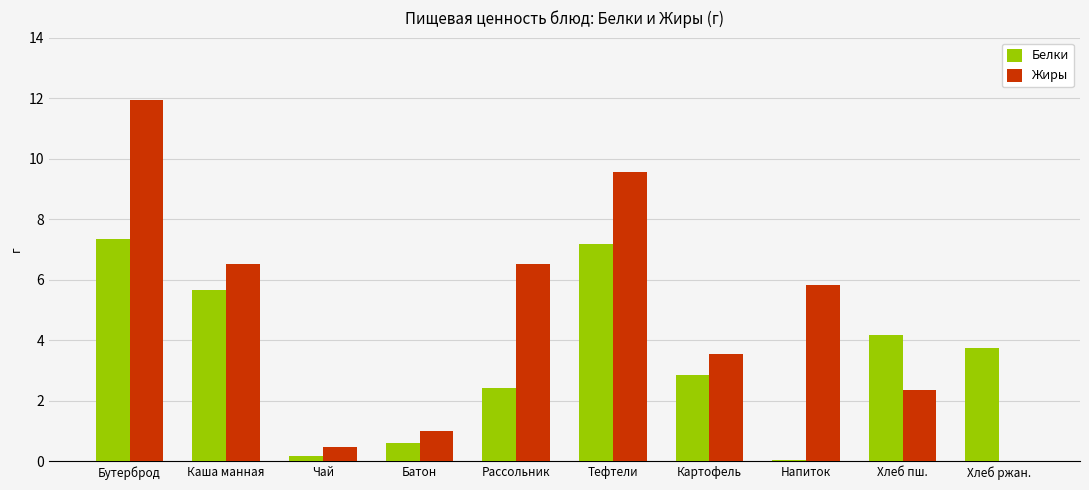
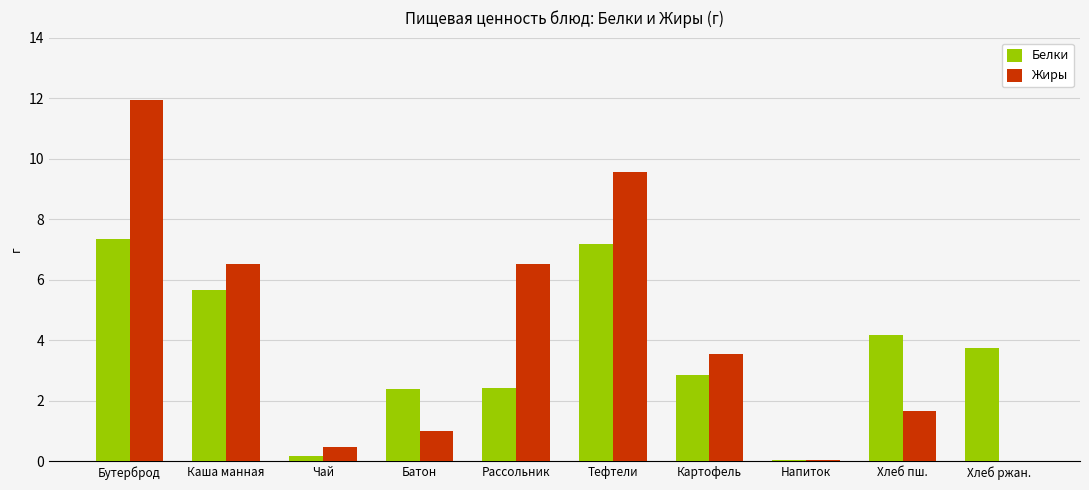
  {
    "Белки": {
      "Бутерброд": 7.4,
      "Каша манная": 5.7,
      "Чай": 0.2,
-     "Батон": 0.6,
+     "Батон": 2.4,
      "Рассольник": 2.4,
      "Тефтели": 7.2,
      "Картофель": 2.9,
      "Хлеб пш.": 4.2,
      "Хлеб ржан.": 3.8
    },
    "Жиры": {
      "Бутерброд": 12.0,
      "Каша манная": 6.5,
      "Чай": 0.5,
      "Батон": 1.0,
      "Рассольник": 6.5,
      "Тефтели": 9.6,
      "Картофель": 3.6,
-     "Напиток": 5.8,
-     "Хлеб пш.": 2.4,
+     "Напиток": 0.1,
+     "Хлеб пш.": 1.7,
      "Хлеб ржан.": 0.0
    }
  }
